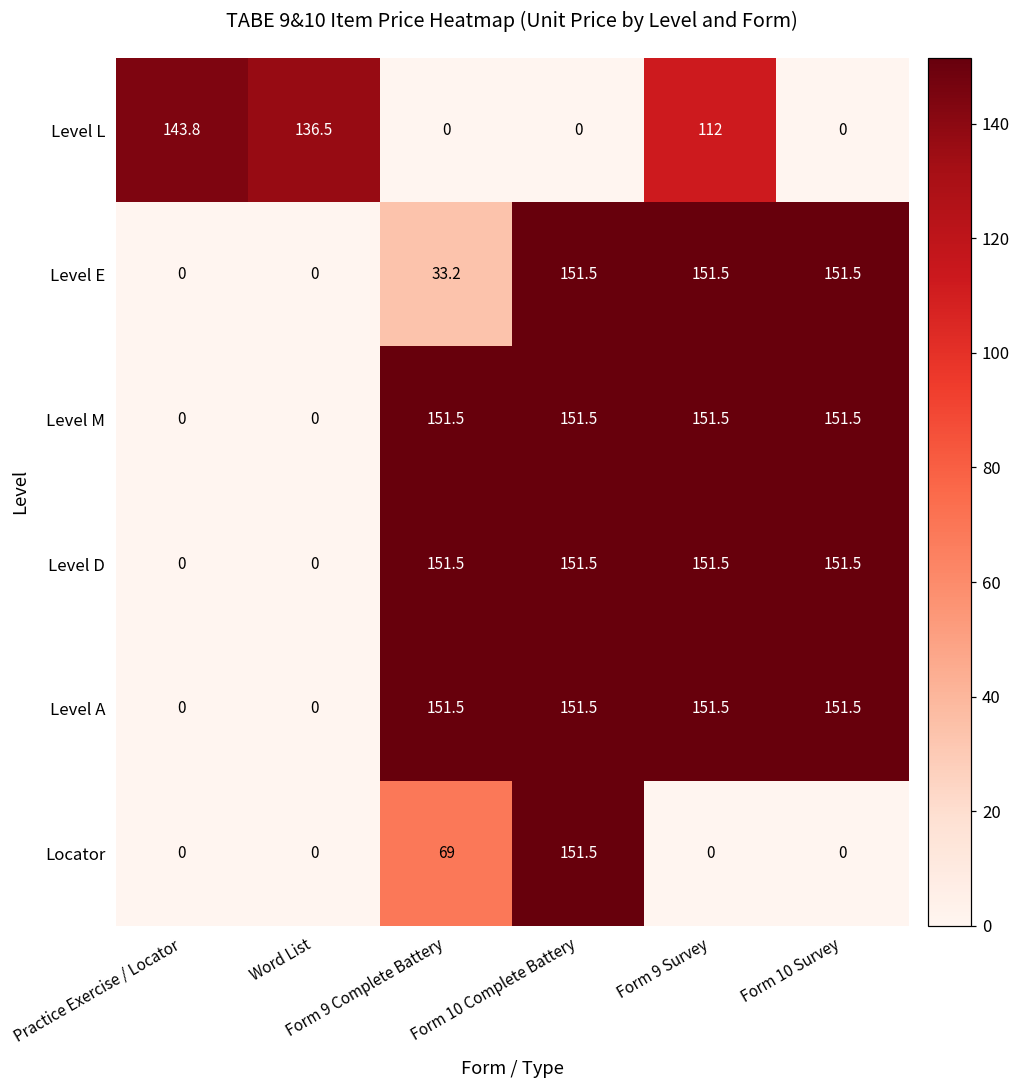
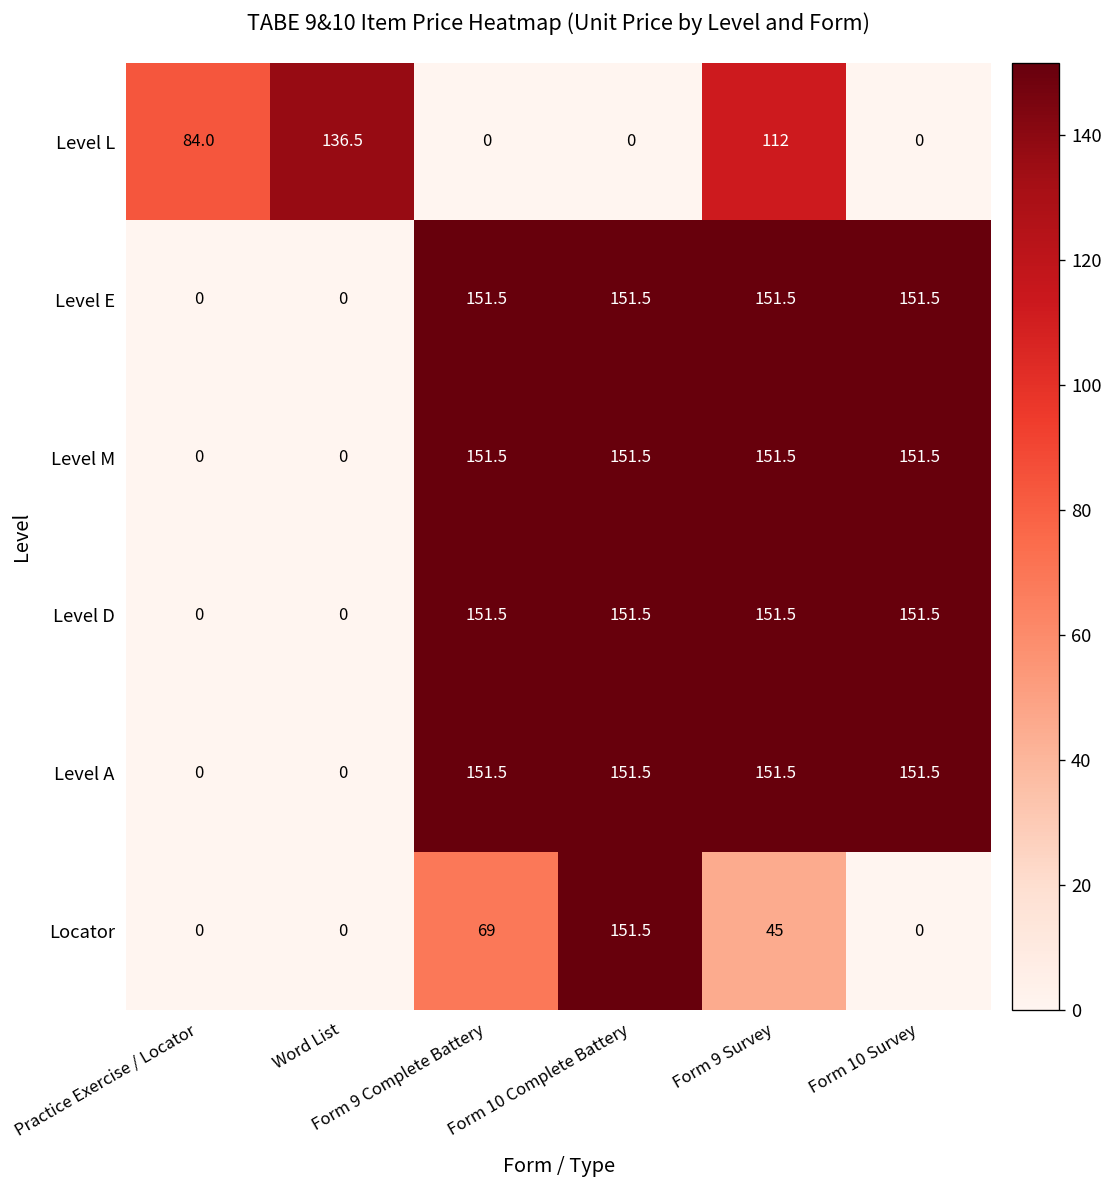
  {
    "Level L": {
-     "Practice Exercise / Locator": 143.8,
+     "Practice Exercise / Locator": 84.0,
      "Word List": 136.5,
      "Form 9 Complete Battery": 0,
      "Form 10 Complete Battery": 0,
      "Form 9 Survey": 112,
      "Form 10 Survey": 0
    },
    "Level E": {
      "Practice Exercise / Locator": 0,
      "Word List": 0,
-     "Form 9 Complete Battery": 33.2,
+     "Form 9 Complete Battery": 151.5,
      "Form 10 Complete Battery": 151.5,
      "Form 9 Survey": 151.5,
      "Form 10 Survey": 151.5
    },
    "Level M": {
      "Practice Exercise / Locator": 0,
      "Word List": 0,
      "Form 9 Complete Battery": 151.5,
      "Form 10 Complete Battery": 151.5,
      "Form 9 Survey": 151.5,
      "Form 10 Survey": 151.5
    },
    "Level D": {
      "Practice Exercise / Locator": 0,
      "Word List": 0,
      "Form 9 Complete Battery": 151.5,
      "Form 10 Complete Battery": 151.5,
      "Form 9 Survey": 151.5,
      "Form 10 Survey": 151.5
    },
    "Level A": {
      "Practice Exercise / Locator": 0,
      "Word List": 0,
      "Form 9 Complete Battery": 151.5,
      "Form 10 Complete Battery": 151.5,
      "Form 9 Survey": 151.5,
      "Form 10 Survey": 151.5
    },
    "Locator": {
      "Practice Exercise / Locator": 0,
      "Word List": 0,
      "Form 9 Complete Battery": 69,
      "Form 10 Complete Battery": 151.5,
-     "Form 9 Survey": 0,
+     "Form 9 Survey": 45,
      "Form 10 Survey": 0
    }
  }
